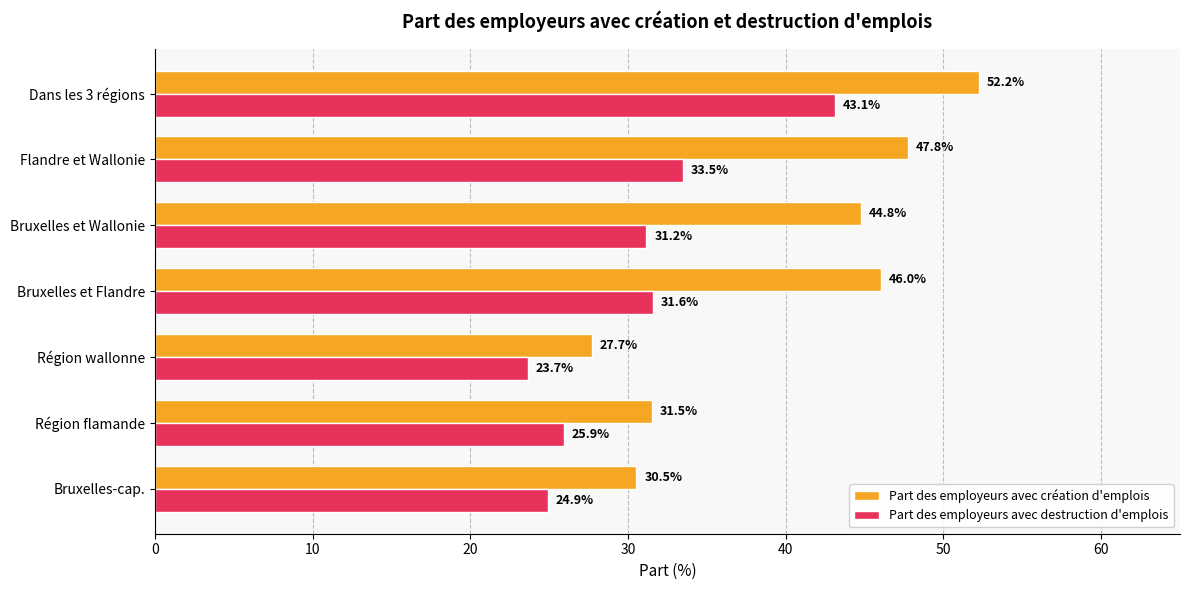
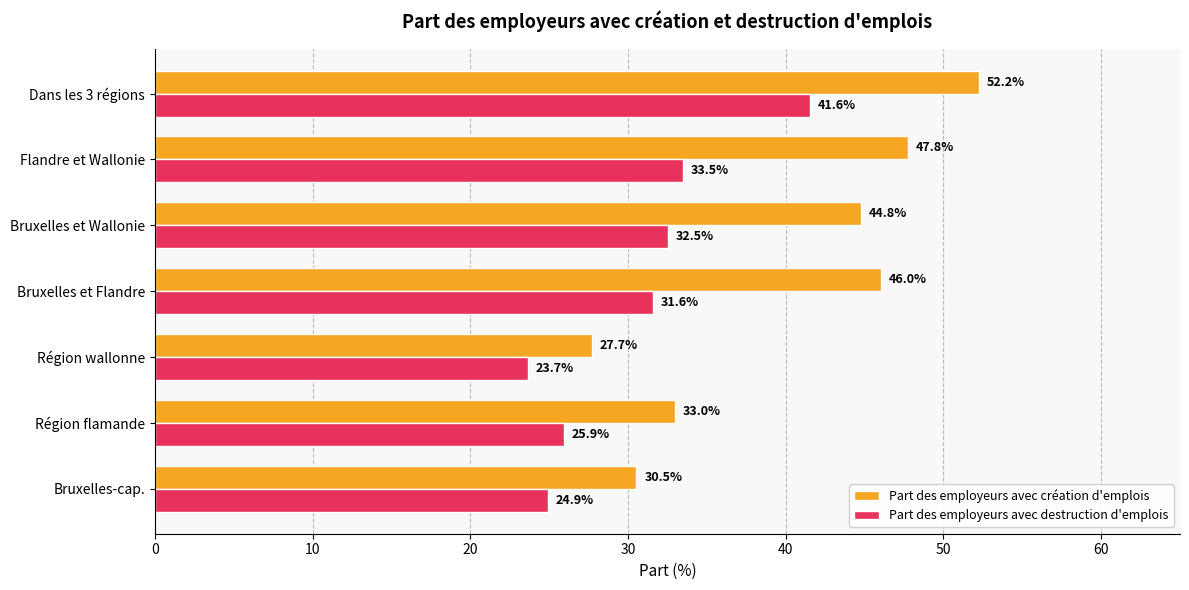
  {
    "Part des employeurs avec création d'emplois": {
      "Dans les 3 régions": "52.2%",
      "Flandre et Wallonie": "47.8%",
      "Bruxelles et Wallonie": "44.8%",
      "Bruxelles et Flandre": "46.0%",
      "Région wallonne": "27.7%",
-     "Région flamande": "31.5%",
+     "Région flamande": "33.0%",
      "Bruxelles-cap.": "30.5%"
    },
    "Part des employeurs avec destruction d'emplois": {
-     "Dans les 3 régions": "43.1%",
+     "Dans les 3 régions": "41.6%",
      "Flandre et Wallonie": "33.5%",
-     "Bruxelles et Wallonie": "31.2%",
+     "Bruxelles et Wallonie": "32.5%",
      "Bruxelles et Flandre": "31.6%",
      "Région wallonne": "23.7%",
      "Région flamande": "25.9%",
      "Bruxelles-cap.": "24.9%"
    }
  }
